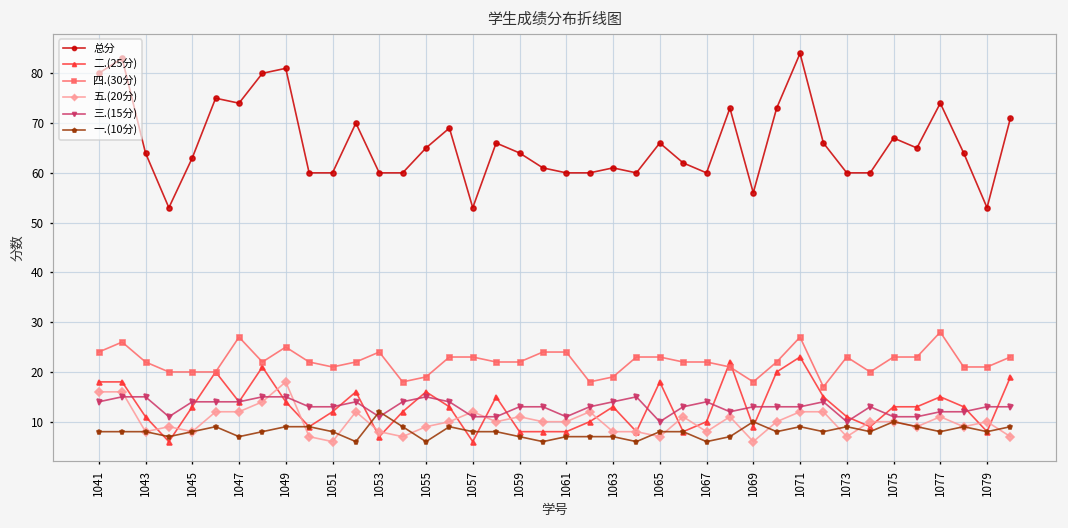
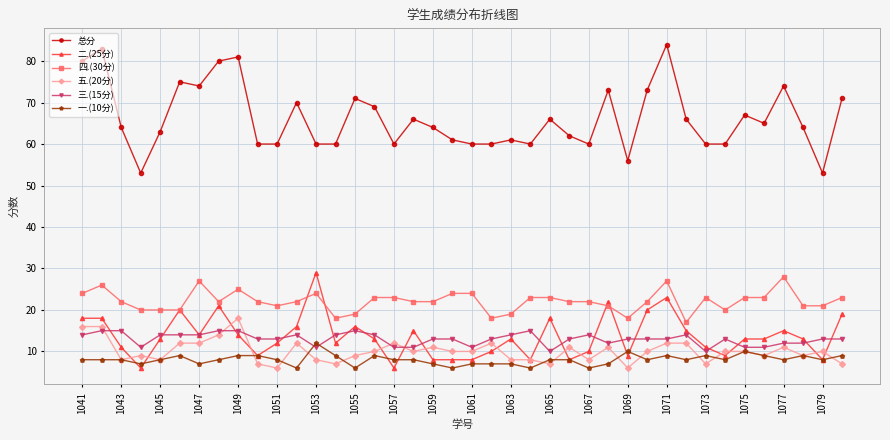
  {
    "总分": {
      "1043": 64,
      "1045": 63,
      "1047": 74,
      "1049": 81,
      "1051": 60,
      "1053": 60,
-     "1055": 65,
-     "1057": 53,
+     "1055": 71,
+     "1057": 60,
      "1059": 64,
      "1061": 60,
      "1063": 61,
      "1065": 66,
      "1067": 60,
      "1069": 56,
      "1071": 84,
      "1073": 60,
      "1075": 67,
      "1077": 74,
      "1079": 53
    },
    "二.(25分)": {
      "1041": 18,
      "1043": 11,
      "1045": 13,
      "1049": 14,
      "1051": 12,
-     "1053": 7,
+     "1053": 29,
      "1055": 16,
      "1057": 6,
      "1059": 8,
      "1061": 8,
      "1063": 13,
      "1065": 18,
      "1067": 10,
      "1069": 9,
      "1071": 23,
      "1073": 11,
      "1075": 13,
      "1077": 15
    },
    "四.(30分)": {
      "1041": 24,
      "1043": 22,
      "1045": 20,
      "1047": 27,
      "1049": 25,
      "1051": 21,
      "1053": 24,
      "1055": 19,
      "1057": 23,
      "1059": 22,
      "1061": 24,
      "1063": 19,
      "1065": 23,
      "1067": 22,
      "1069": 18,
      "1071": 27,
      "1073": 23,
      "1075": 23,
      "1077": 28,
      "1079": 21
    },
    "五.(20分)": {
      "1041": 16,
      "1047": 12,
      "1049": 18,
      "1051": 6,
      "1053": 8,
      "1055": 9,
      "1057": 12,
      "1059": 11,
      "1061": 10,
      "1063": 8,
      "1065": 7,
      "1067": 8,
      "1069": 6,
      "1071": 12,
      "1073": 7,
      "1077": 11,
      "1079": 10
    },
    "三.(15分)": {
      "1041": 14,
      "1043": 15,
      "1045": 14,
      "1049": 15,
      "1051": 13,
      "1053": 11,
      "1055": 15,
      "1057": 11,
      "1059": 13,
      "1061": 11,
      "1063": 14,
      "1065": 10,
      "1067": 14,
      "1069": 13,
      "1071": 13,
      "1073": 10,
      "1075": 11,
      "1077": 12,
      "1079": 13
    },
    "一.(10分)": {
      "1041": 8,
      "1047": 7,
      "1049": 9,
      "1051": 8,
      "1053": 12,
      "1055": 6,
      "1057": 8,
      "1059": 7,
      "1061": 7,
      "1063": 7,
      "1065": 8,
      "1067": 6,
      "1069": 10,
      "1071": 9,
      "1073": 9,
      "1077": 8
    }
  }
